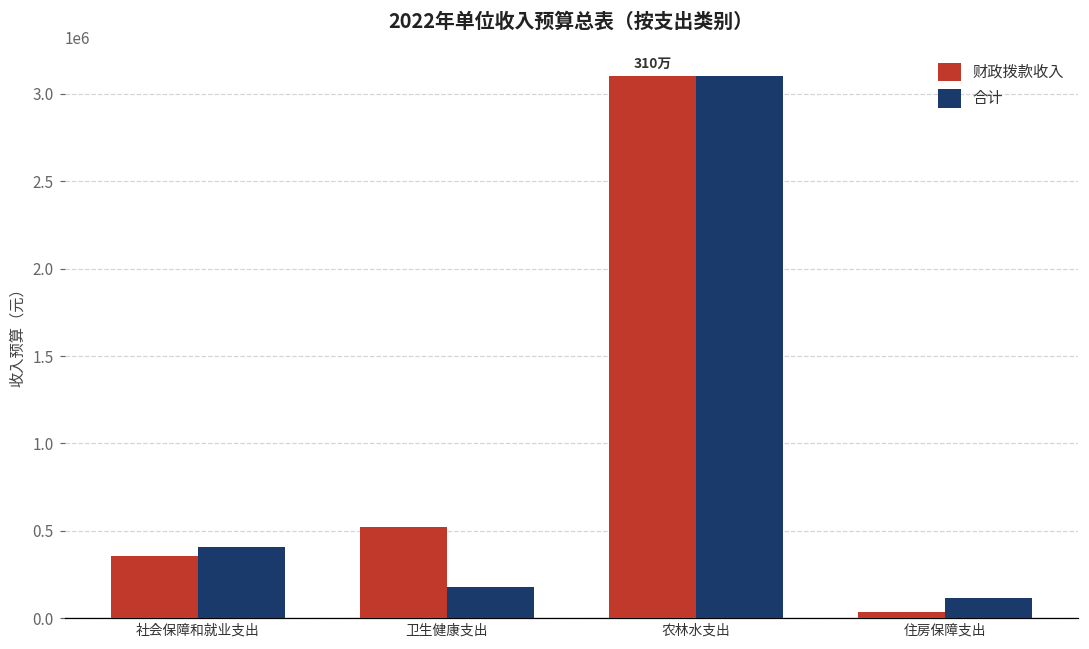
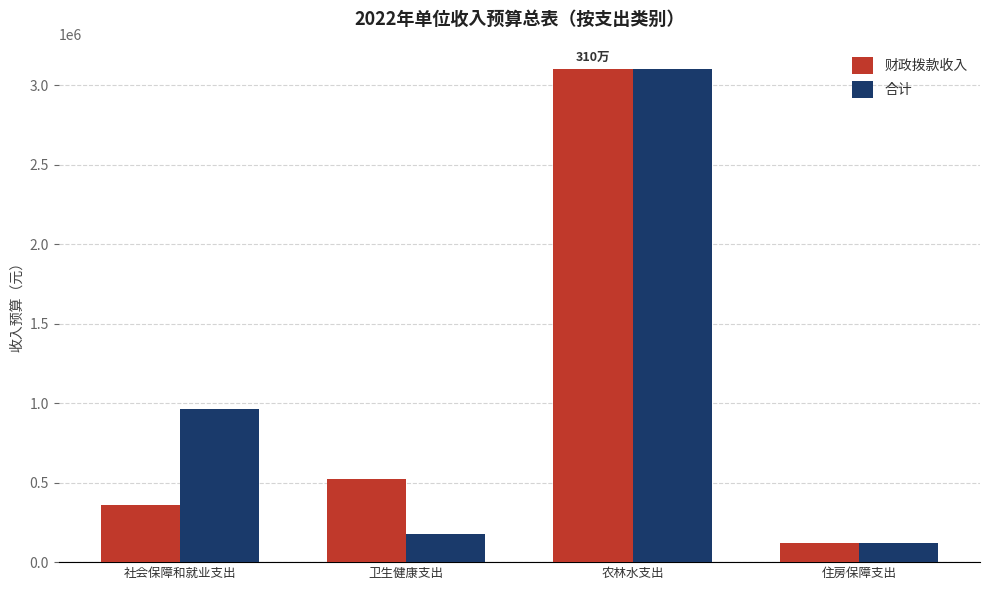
  {
    "财政拨款收入": {
      "社会保障和就业支出": 360000,
      "卫生健康支出": 520000,
-     "住房保障支出": 40000
+     "住房保障支出": 120000
    },
    "合计": {
-     "社会保障和就业支出": 410000,
+     "社会保障和就业支出": 960000,
      "卫生健康支出": 180000,
      "农林水支出": 3100000,
      "住房保障支出": 120000
    }
  }
